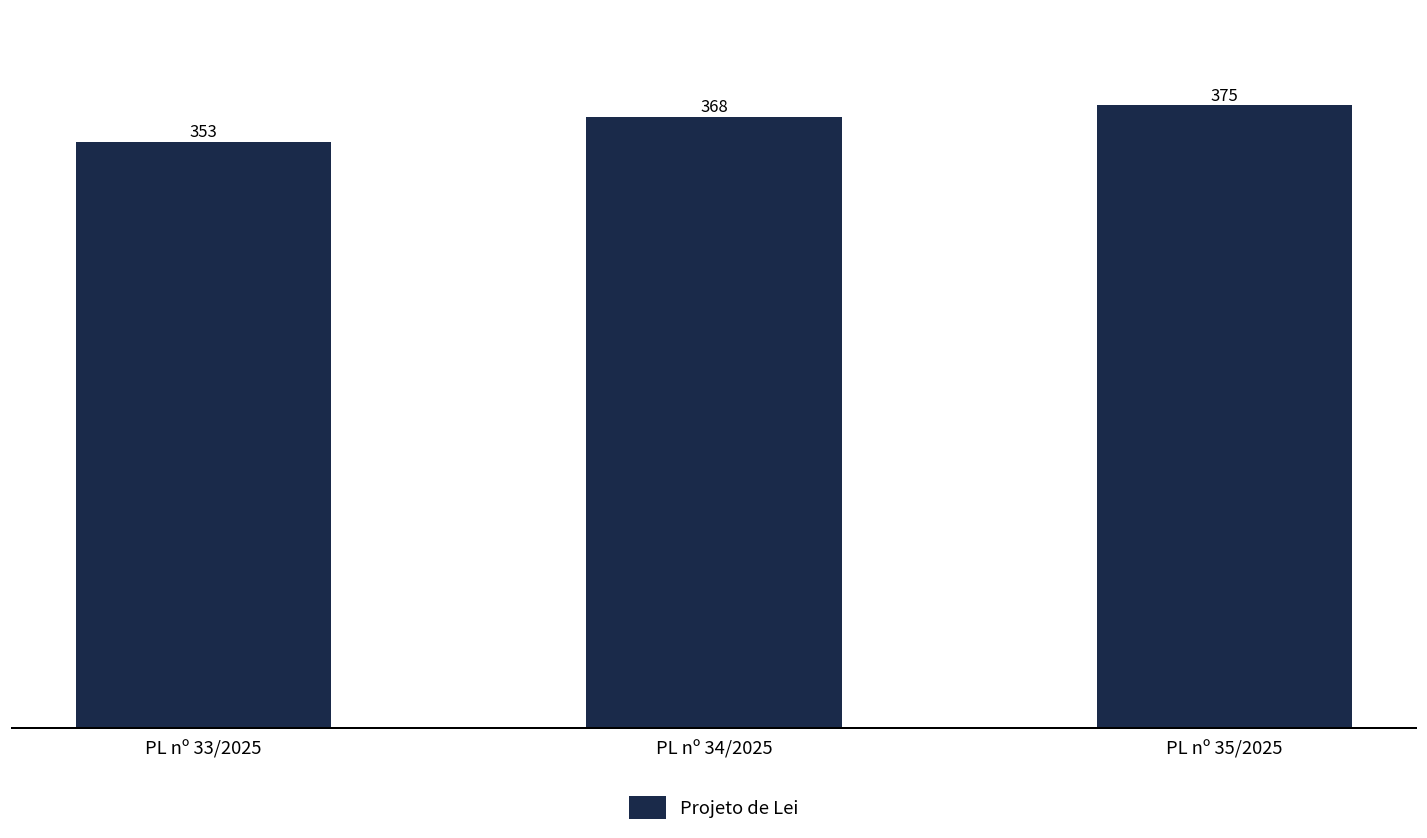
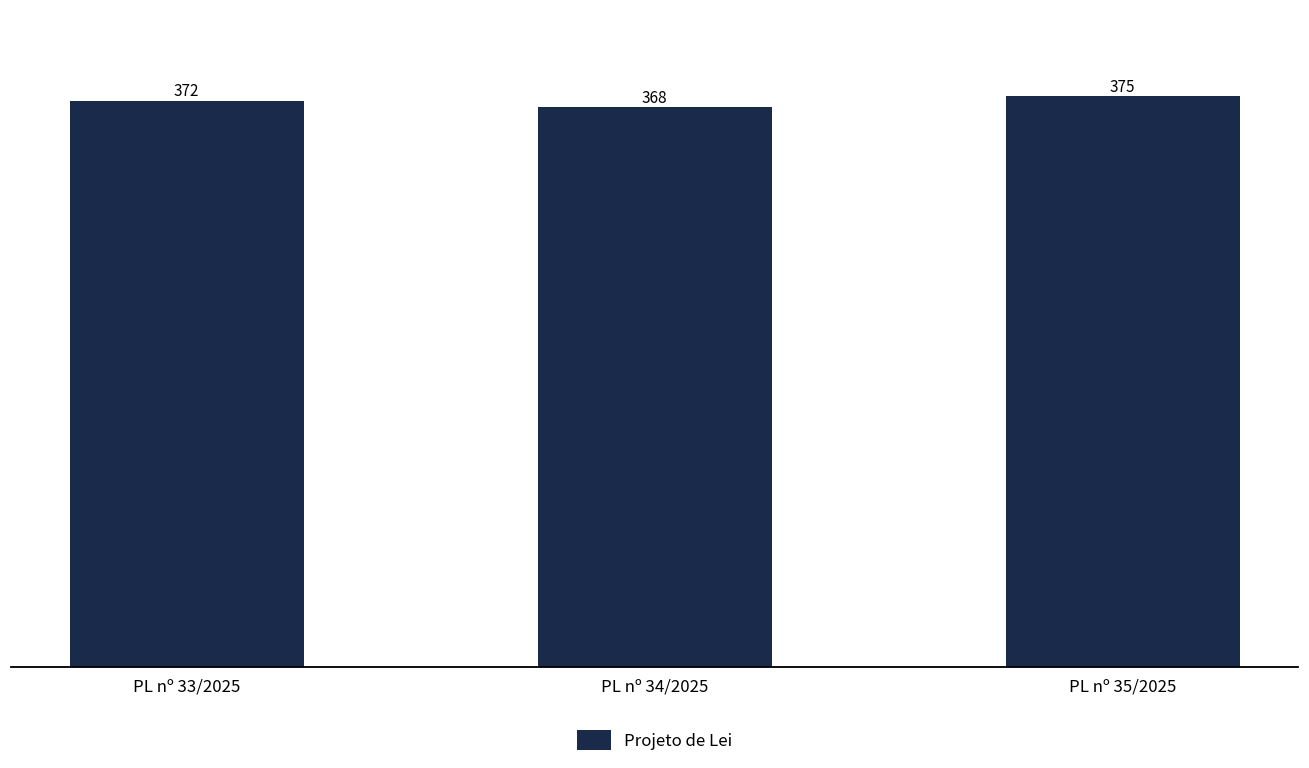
  {
-   "PL nº 33/2025": 353,
+   "PL nº 33/2025": 372,
    "PL nº 34/2025": 368,
    "PL nº 35/2025": 375
  }
